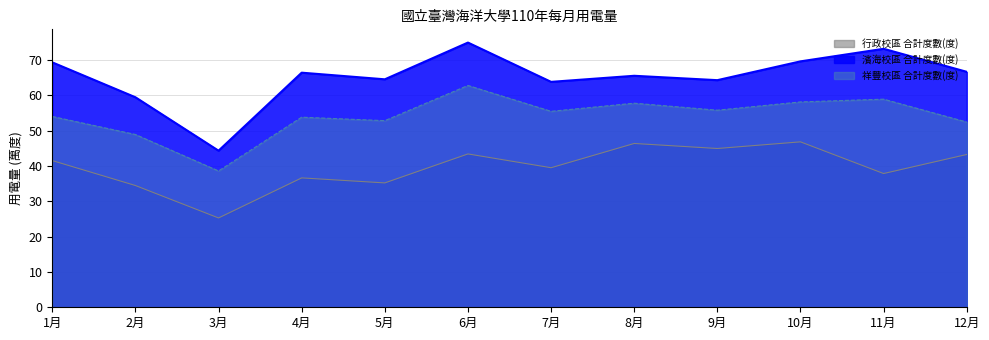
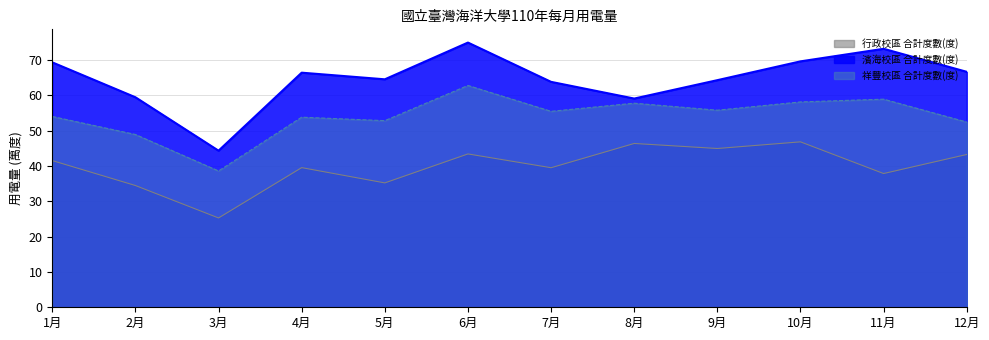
  {
    "行政校區 合計度數(度)": {
      "1月": 42,
      "2月": 34,
      "3月": 25,
-     "4月": 37,
+     "4月": 40,
      "5月": 35,
      "6月": 43,
      "7月": 40,
      "8月": 46,
      "9月": 45,
      "10月": 47,
      "11月": 38,
      "12月": 43
    },
    "濱海校區 合計度數(度)": {
      "1月": 69,
      "2月": 59,
      "3月": 44,
      "4月": 66,
      "5月": 65,
      "6月": 75,
      "7月": 64,
-     "8月": 66,
+     "8月": 59,
      "9月": 64,
      "10月": 70,
      "11月": 73,
      "12月": 67
    },
    "祥豐校區 合計度數(度)": {
      "1月": 54,
      "2月": 49,
      "3月": 39,
      "4月": 54,
      "5月": 53,
      "6月": 63,
      "7月": 55,
      "8月": 58,
      "9月": 56,
      "10月": 58,
      "11月": 59,
      "12月": 52
    }
  }
